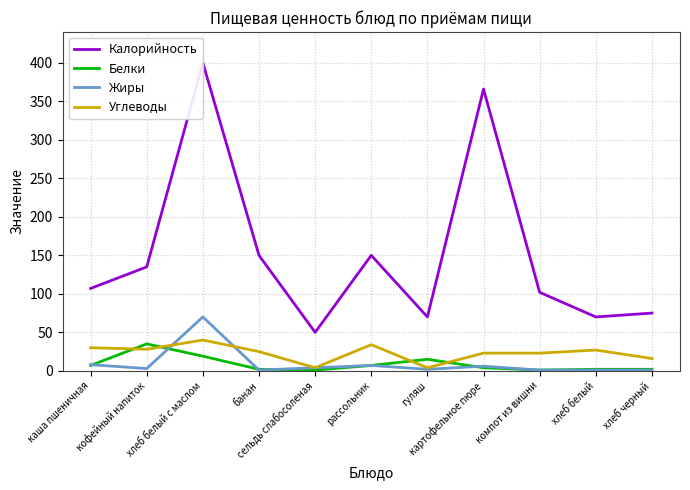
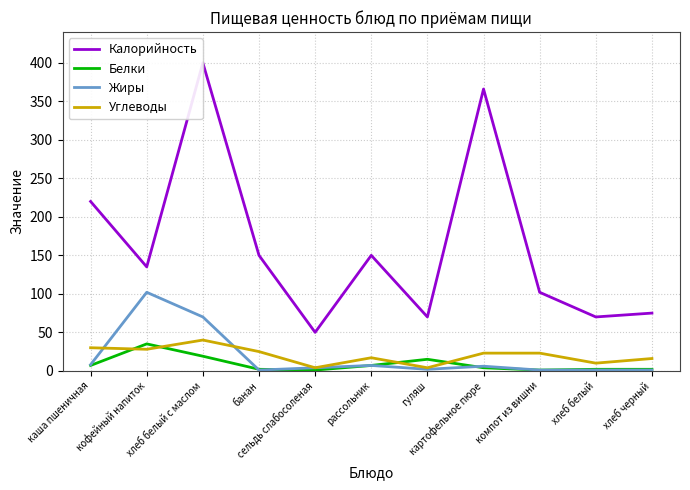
  {
    "Калорийность": {
-     "каша пшеничная": 110,
+     "каша пшеничная": 220,
      "кофейный напиток": 140,
      "хлеб белый с маслом": 400,
      "банан": 150,
      "сельдь слабосоленая": 50,
      "рассольник": 150,
      "гуляш": 70,
      "картофельное пюре": 370,
      "компот из вишни": 100,
      "хлеб белый": 70,
      "хлеб черный": 80
    },
    "Белки": {
      "кофейный напиток": 40,
      "хлеб белый с маслом": 20,
      "гуляш": 20
    },
    "Жиры": {
-     "кофейный напиток": 0,
+     "кофейный напиток": 100,
      "хлеб белый с маслом": 70
    },
    "Углеводы": {
      "каша пшеничная": 30,
      "кофейный напиток": 30,
      "хлеб белый с маслом": 40,
      "банан": 30,
-     "рассольник": 30,
+     "рассольник": 20,
      "картофельное пюре": 20,
      "компот из вишни": 20,
-     "хлеб белый": 30,
+     "хлеб белый": 10,
      "хлеб черный": 20
    }
  }
